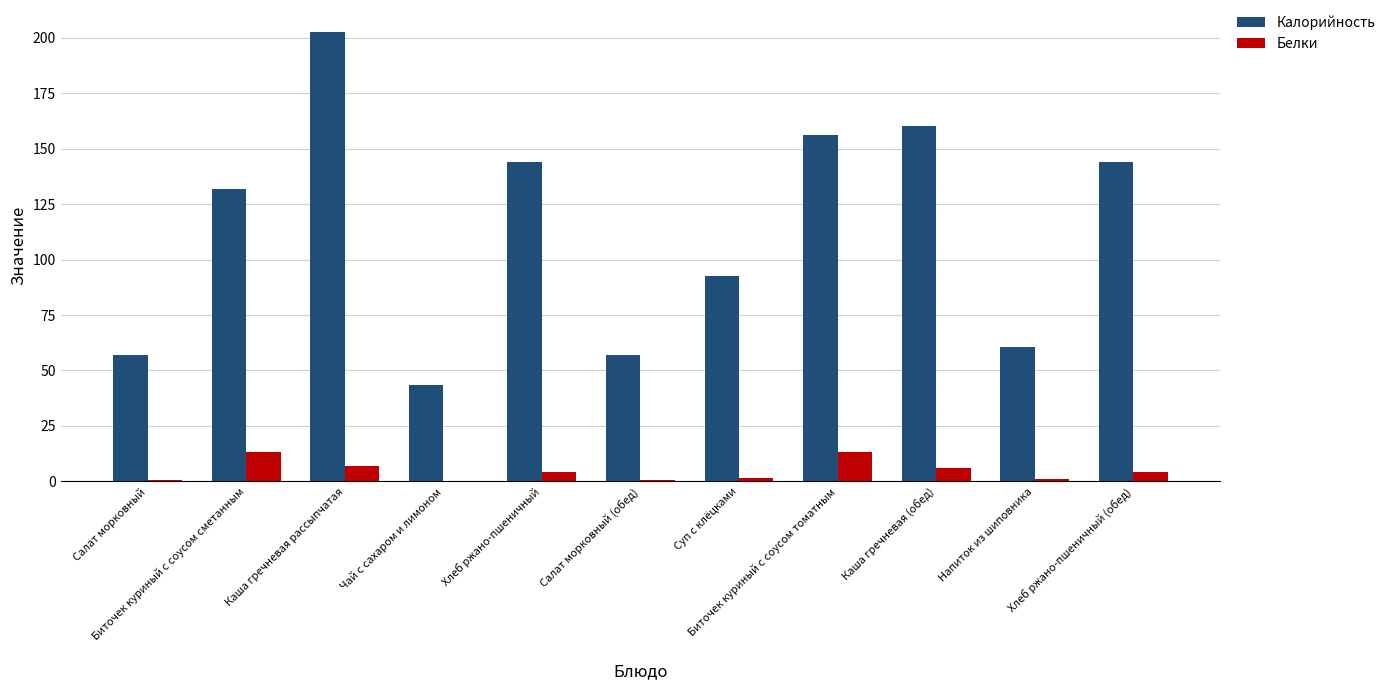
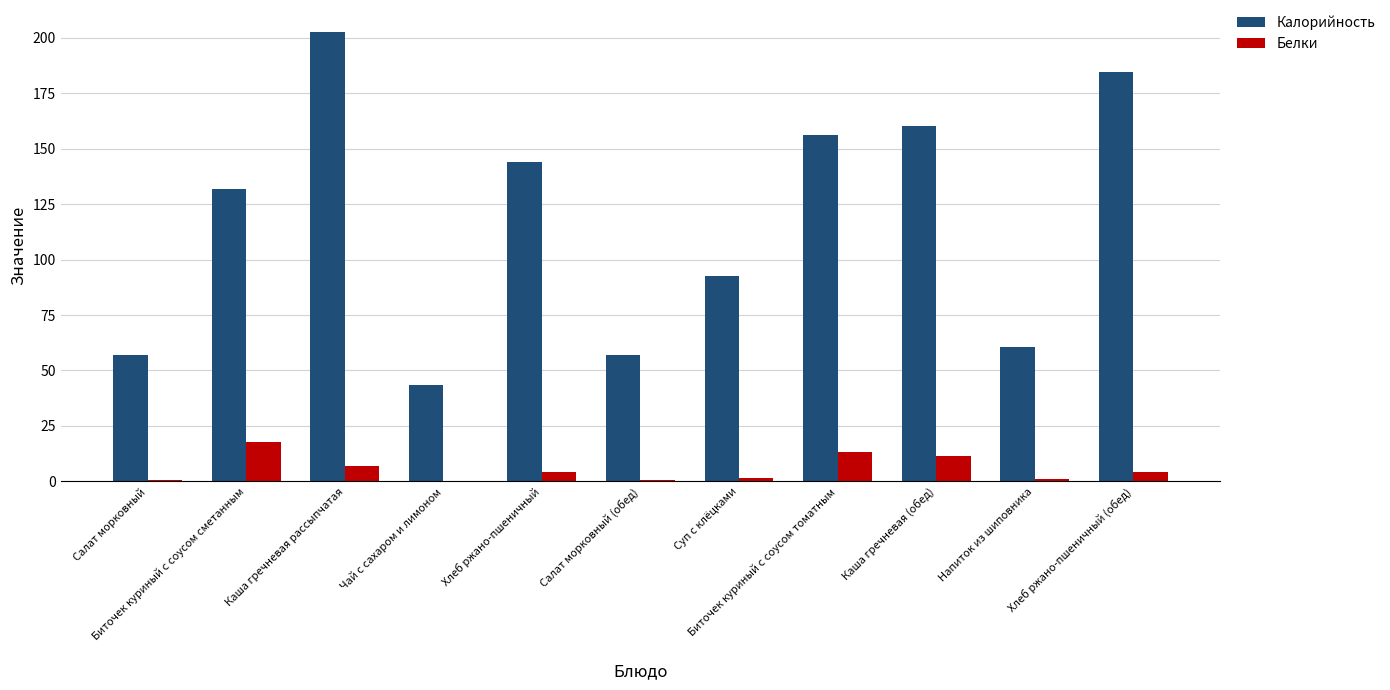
  {
    "Калорийность": {
      "Салат морковный": 57,
      "Биточек куриный с соусом сметанным": 132,
      "Каша гречневая рассыпчатая": 202,
      "Чай с сахаром и лимоном": 43,
      "Хлеб ржано-пшеничный": 144,
      "Салат морковный (обед)": 57,
      "Суп с клёцками": 93,
      "Биточек куриный с соусом томатным": 156,
      "Каша гречневая (обед)": 160,
      "Напиток из шиповника": 61,
-     "Хлеб ржано-пшеничный (обед)": 144
+     "Хлеб ржано-пшеничный (обед)": 185
    },
    "Белки": {
-     "Биточек куриный с соусом сметанным": 13,
+     "Биточек куриный с соусом сметанным": 18,
      "Каша гречневая рассыпчатая": 7,
      "Хлеб ржано-пшеничный": 4,
      "Суп с клёцками": 2,
      "Биточек куриный с соусом томатным": 13,
-     "Каша гречневая (обед)": 6,
+     "Каша гречневая (обед)": 12,
      "Хлеб ржано-пшеничный (обед)": 4
    }
  }
